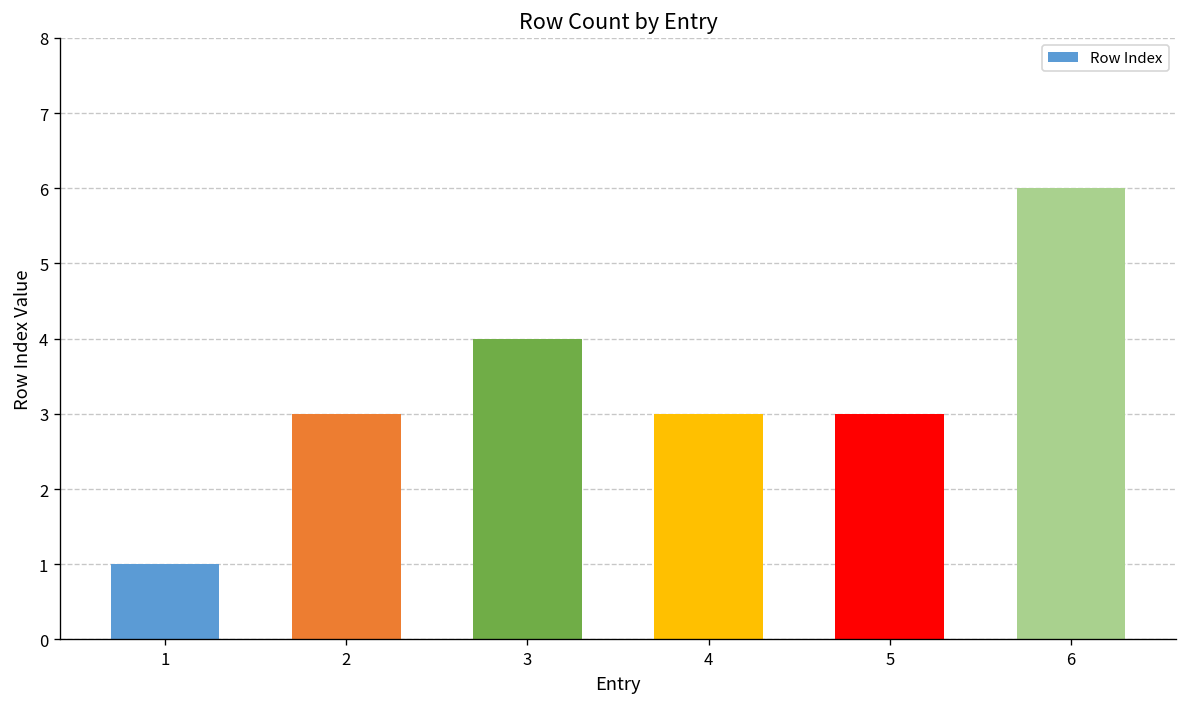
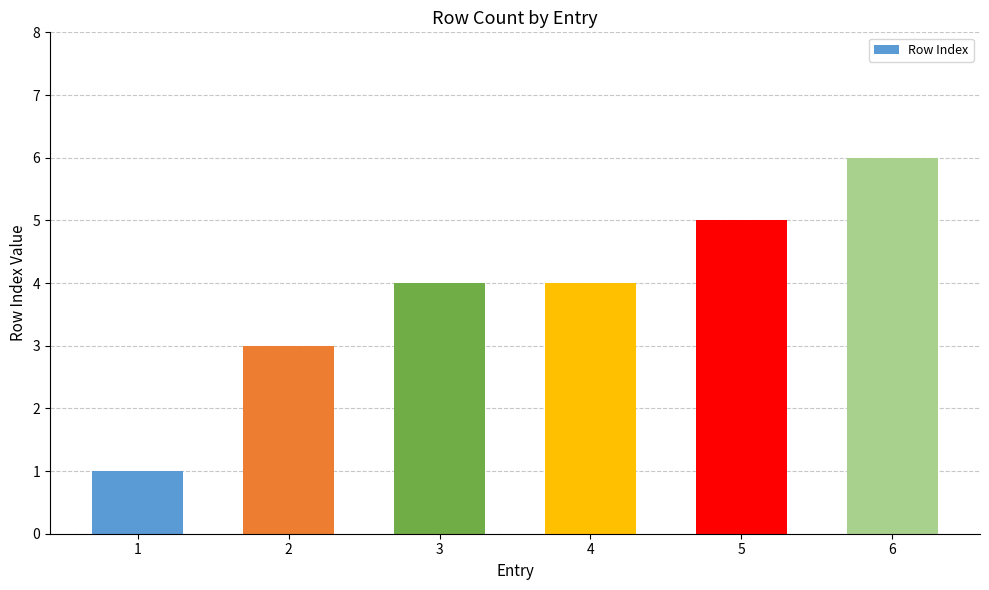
  {
    "1": 1,
    "2": 3,
    "3": 4,
-   "4": 3,
-   "5": 3,
+   "4": 4,
+   "5": 5,
    "6": 6
  }
